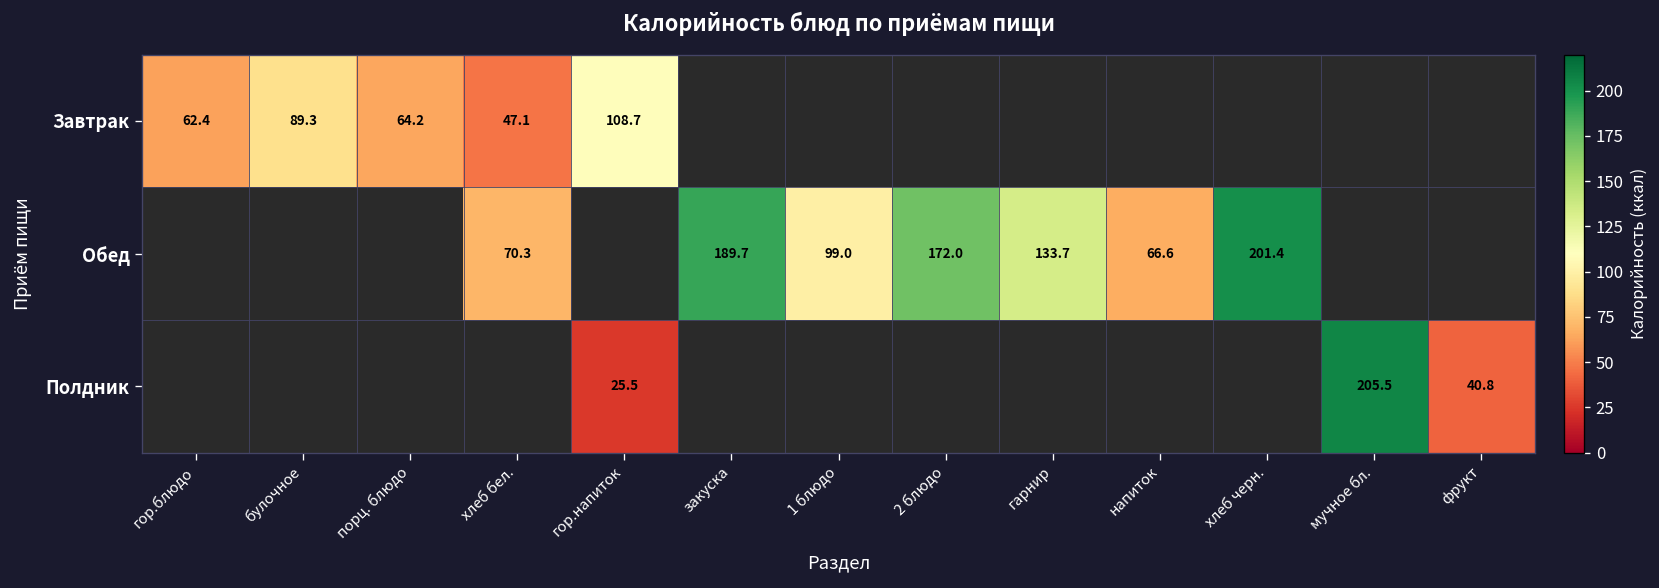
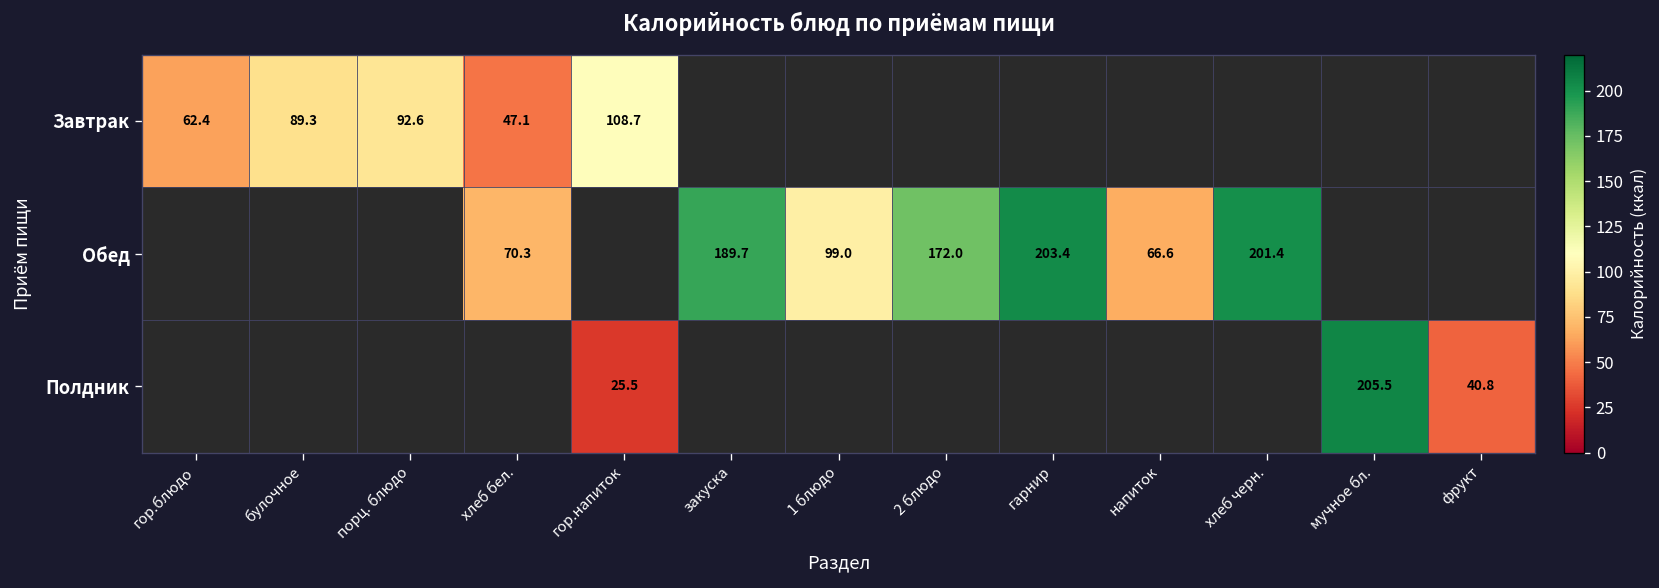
  {
    "Завтрак": {
      "гор.блюдо": 62.4,
      "булочное": 89.3,
-     "порц. блюдо": 64.2,
+     "порц. блюдо": 92.6,
      "хлеб бел.": 47.1,
      "гор.напиток": 108.7
    },
    "Обед": {
      "хлеб бел.": 70.3,
      "закуска": 189.7,
      "1 блюдо": 99.0,
      "2 блюдо": 172.0,
-     "гарнир": 133.7,
+     "гарнир": 203.4,
      "напиток": 66.6,
      "хлеб черн.": 201.4
    },
    "Полдник": {
      "гор.напиток": 25.5,
      "мучное бл.": 205.5,
      "фрукт": 40.8
    }
  }
